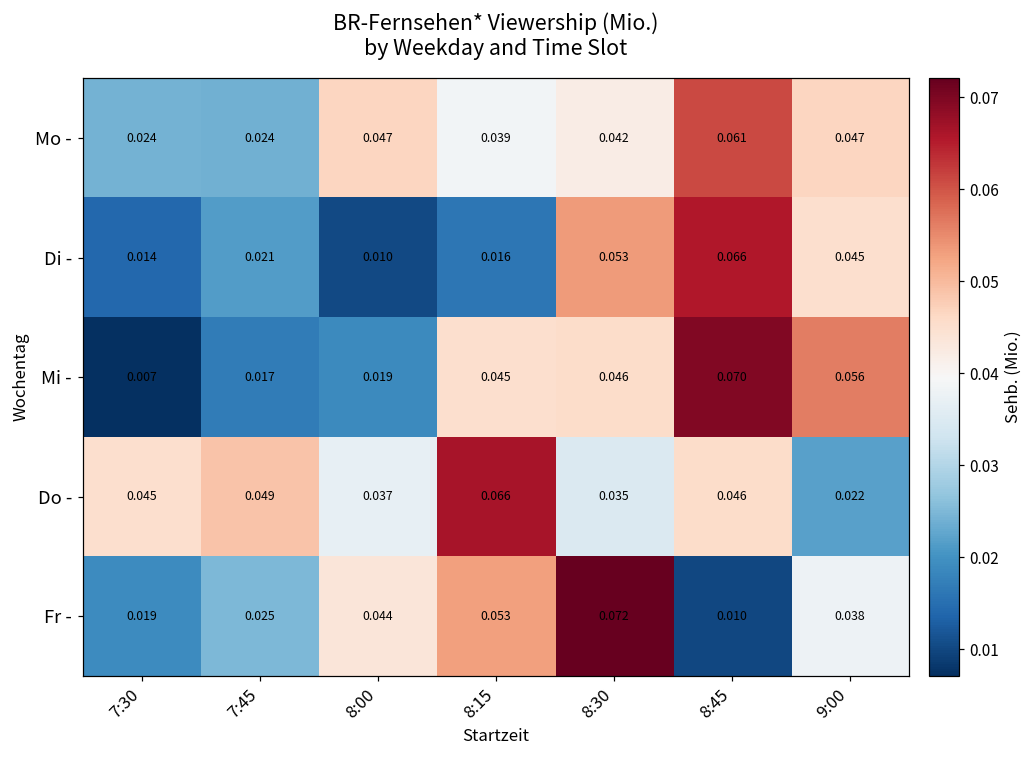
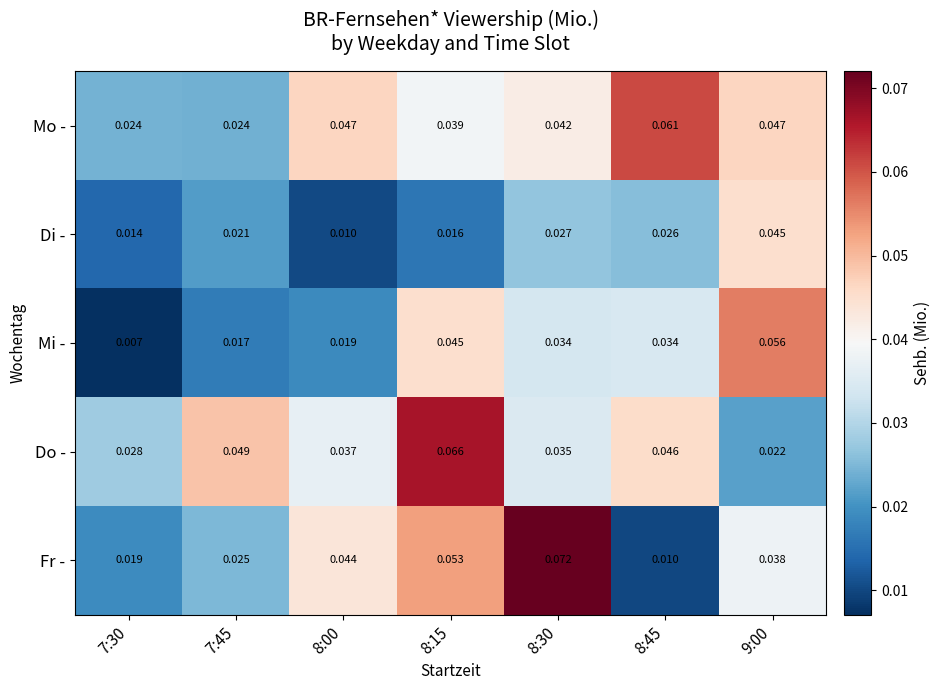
  {
    "Mo -": {
      "7:30": 0.024,
      "7:45": 0.024,
      "8:00": 0.047,
      "8:15": 0.039,
      "8:30": 0.042,
      "8:45": 0.061,
      "9:00": 0.047
    },
    "Di -": {
      "7:30": 0.014,
      "7:45": 0.021,
      "8:00": 0.010,
      "8:15": 0.016,
-     "8:30": 0.053,
-     "8:45": 0.066,
+     "8:30": 0.027,
+     "8:45": 0.026,
      "9:00": 0.045
    },
    "Mi -": {
      "7:30": 0.007,
      "7:45": 0.017,
      "8:00": 0.019,
      "8:15": 0.045,
-     "8:30": 0.046,
-     "8:45": 0.070,
+     "8:30": 0.034,
+     "8:45": 0.034,
      "9:00": 0.056
    },
    "Do -": {
-     "7:30": 0.045,
+     "7:30": 0.028,
      "7:45": 0.049,
      "8:00": 0.037,
      "8:15": 0.066,
      "8:30": 0.035,
      "8:45": 0.046,
      "9:00": 0.022
    },
    "Fr -": {
      "7:30": 0.019,
      "7:45": 0.025,
      "8:00": 0.044,
      "8:15": 0.053,
      "8:30": 0.072,
      "8:45": 0.010,
      "9:00": 0.038
    }
  }
